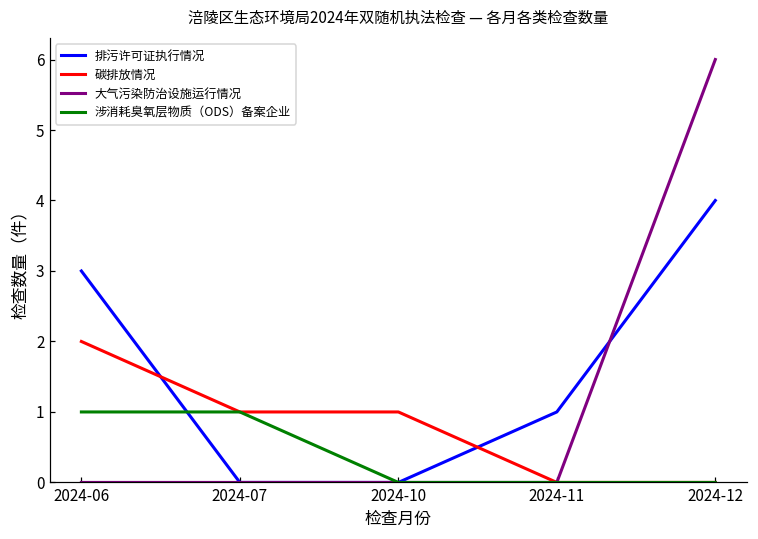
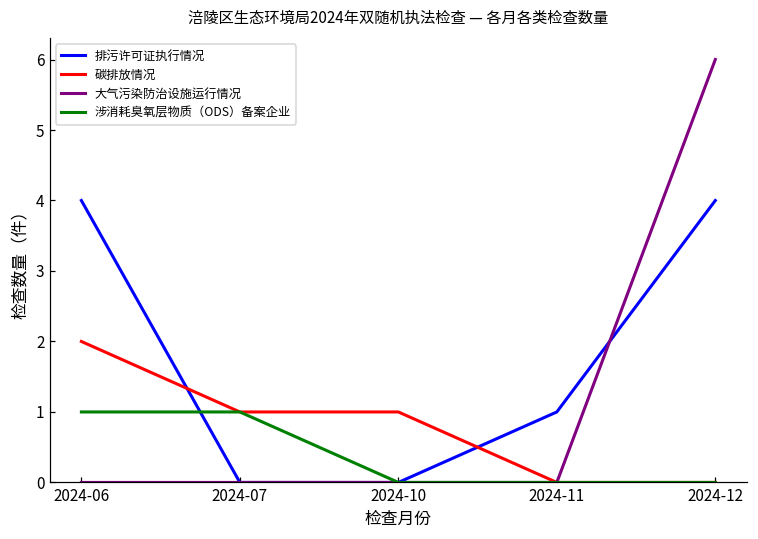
  {
    "排污许可证执行情况": {
-     "2024-06": 3,
+     "2024-06": 4,
      "2024-11": 1,
      "2024-12": 4
    },
    "碳排放情况": {
      "2024-06": 2,
      "2024-10": 1
    },
    "大气污染防治设施运行情况": {
      "2024-06": 0,
      "2024-12": 6
    },
    "涉消耗臭氧层物质（ODS）备案企业": {
      "2024-06": 1
    }
  }
